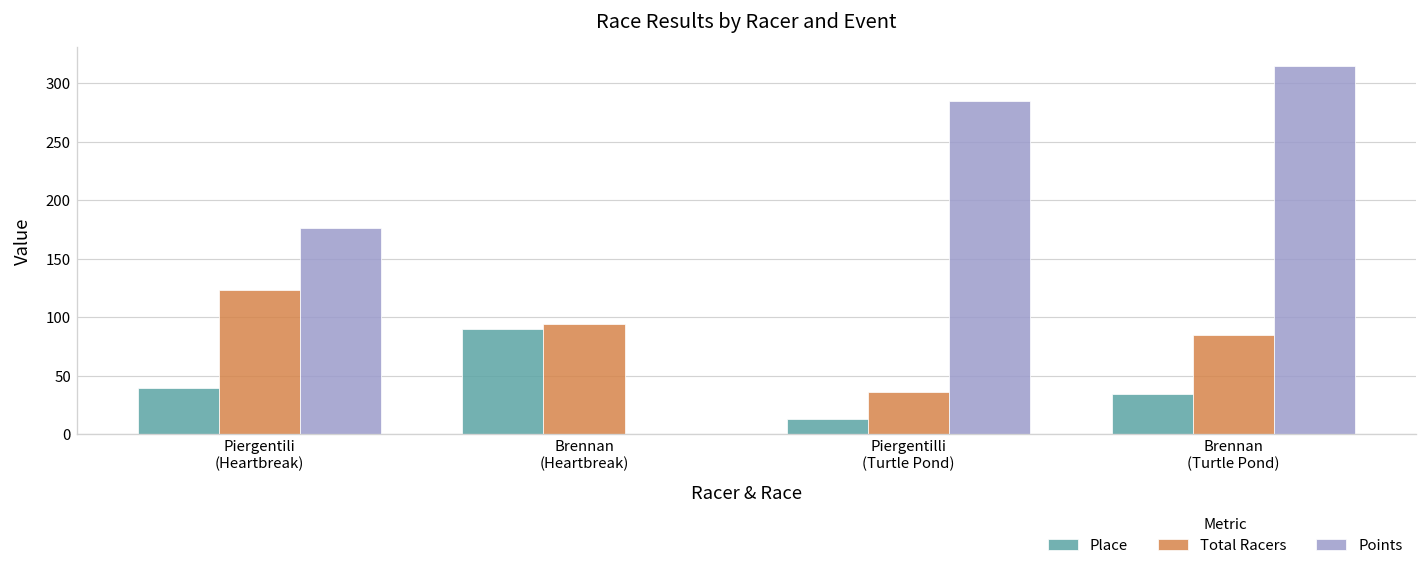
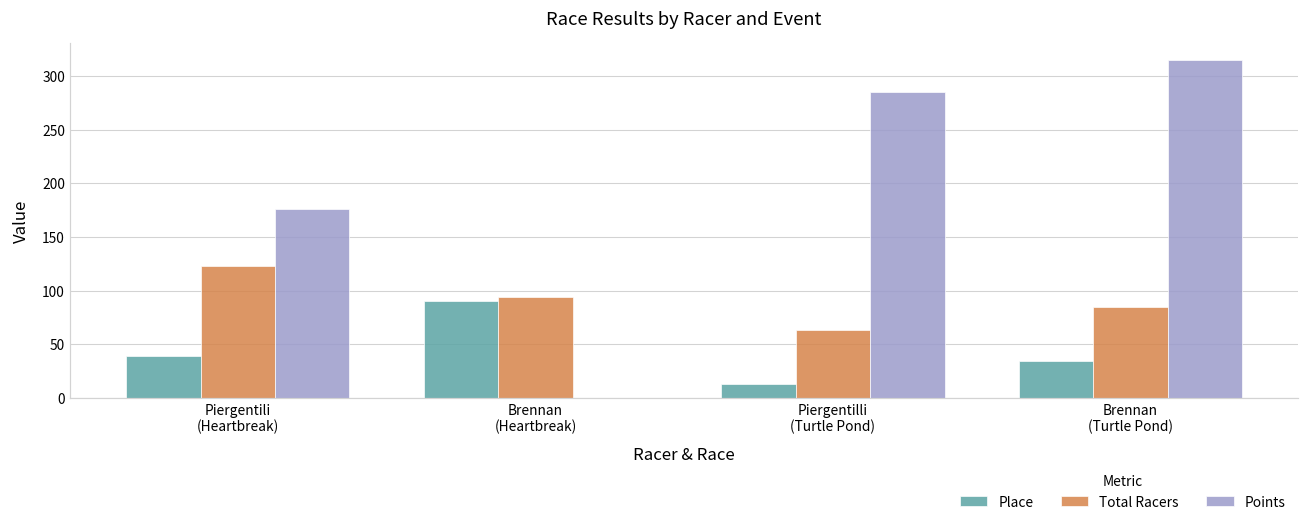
  {
    "Place": {
      "Piergentili (Heartbreak)": 40,
      "Brennan (Heartbreak)": 90,
      "Piergentilli (Turtle Pond)": 10,
      "Brennan (Turtle Pond)": 30
    },
    "Total Racers": {
      "Piergentili (Heartbreak)": 120,
      "Brennan (Heartbreak)": 90,
-     "Piergentilli (Turtle Pond)": 40,
+     "Piergentilli (Turtle Pond)": 60,
      "Brennan (Turtle Pond)": 90
    },
    "Points": {
      "Piergentili (Heartbreak)": 180,
      "Brennan (Heartbreak)": 0,
      "Piergentilli (Turtle Pond)": 290,
      "Brennan (Turtle Pond)": 320
    }
  }
